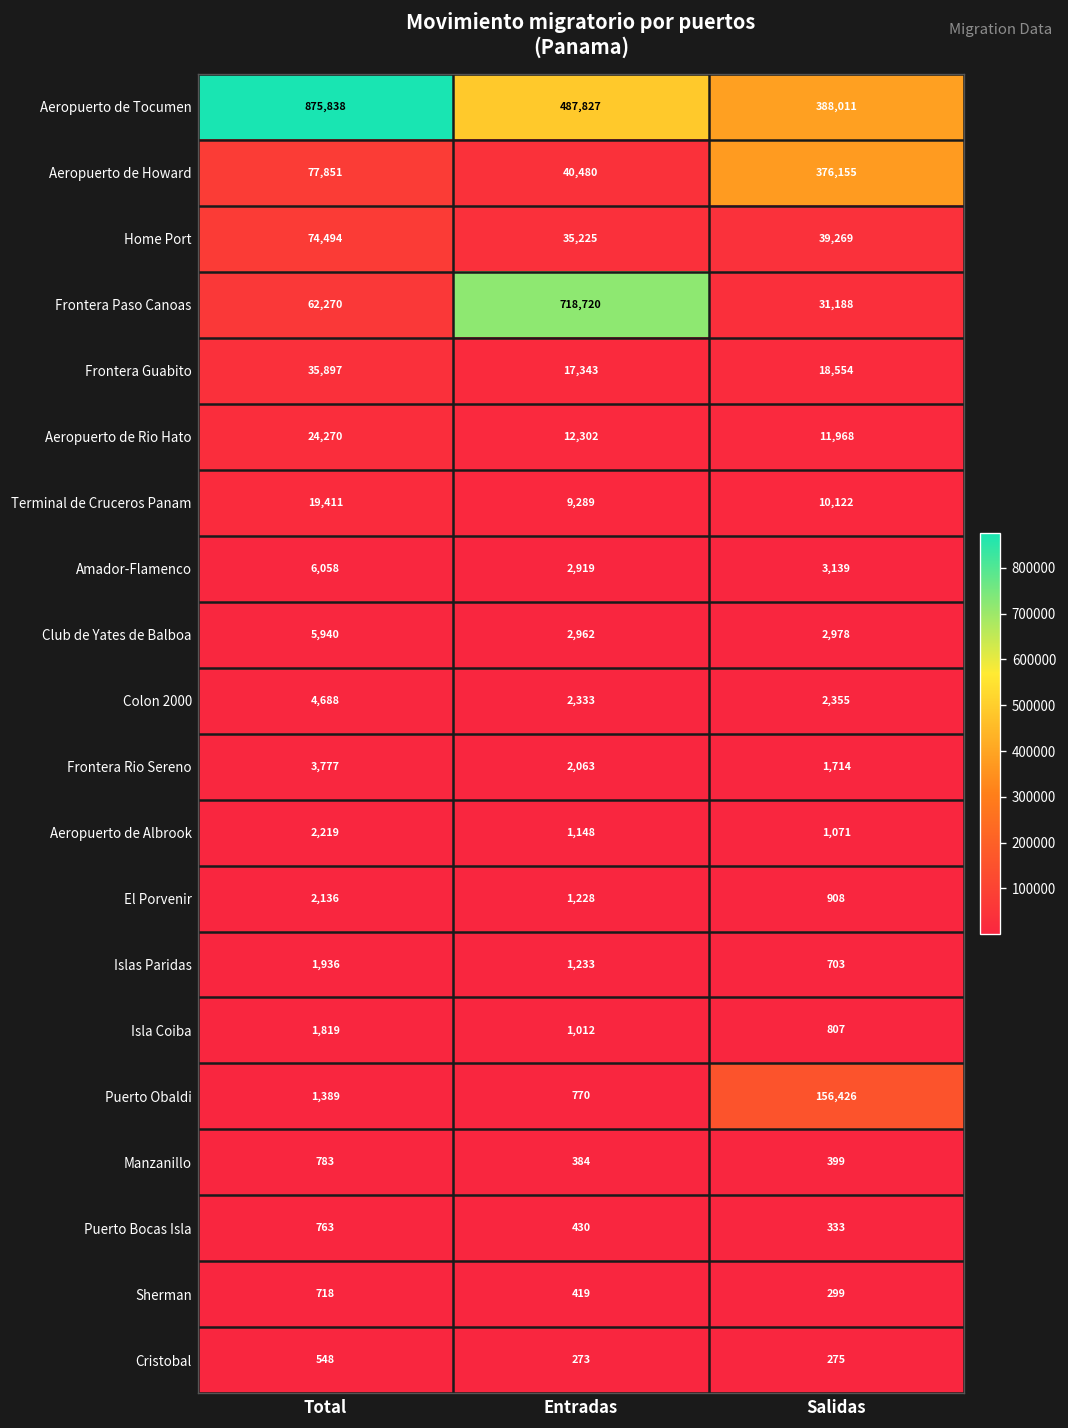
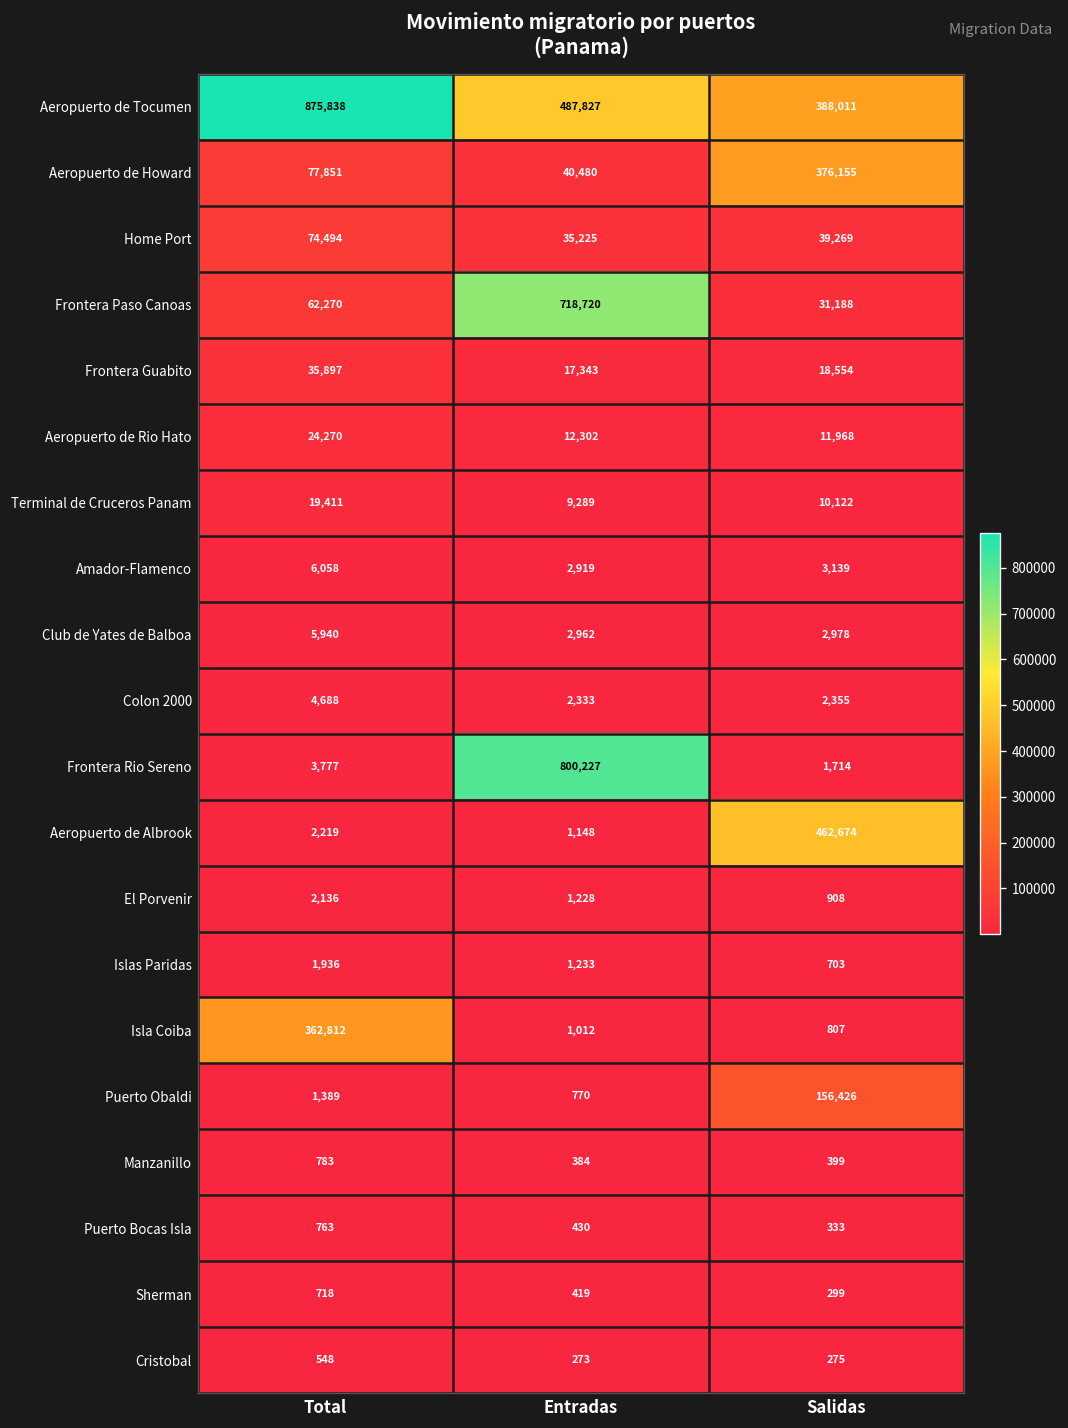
  {
    "Aeropuerto de Tocumen": {
      "Total": "875,838",
      "Entradas": "487,827",
      "Salidas": "388,011"
    },
    "Aeropuerto de Howard": {
      "Total": "77,851",
      "Entradas": "40,480",
      "Salidas": "376,155"
    },
    "Home Port": {
      "Total": "74,494",
      "Entradas": "35,225",
      "Salidas": "39,269"
    },
    "Frontera Paso Canoas": {
      "Total": "62,270",
      "Entradas": "718,720",
      "Salidas": "31,188"
    },
    "Frontera Guabito": {
      "Total": "35,897",
      "Entradas": "17,343",
      "Salidas": "18,554"
    },
    "Aeropuerto de Rio Hato": {
      "Total": "24,270",
      "Entradas": "12,302",
      "Salidas": "11,968"
    },
    "Terminal de Cruceros Panam": {
      "Total": "19,411",
      "Entradas": "9,289",
      "Salidas": "10,122"
    },
    "Amador-Flamenco": {
      "Total": "6,058",
      "Entradas": "2,919",
      "Salidas": "3,139"
    },
    "Club de Yates de Balboa": {
      "Total": "5,940",
      "Entradas": "2,962",
      "Salidas": "2,978"
    },
    "Colon 2000": {
      "Total": "4,688",
      "Entradas": "2,333",
      "Salidas": "2,355"
    },
    "Frontera Rio Sereno": {
      "Total": "3,777",
-     "Entradas": "2,063",
+     "Entradas": "800,227",
      "Salidas": "1,714"
    },
    "Aeropuerto de Albrook": {
      "Total": "2,219",
      "Entradas": "1,148",
-     "Salidas": "1,071"
+     "Salidas": "462,674"
    },
    "El Porvenir": {
      "Total": "2,136",
      "Entradas": "1,228",
      "Salidas": "908"
    },
    "Islas Paridas": {
      "Total": "1,936",
      "Entradas": "1,233",
      "Salidas": "703"
    },
    "Isla Coiba": {
-     "Total": "1,819",
+     "Total": "362,812",
      "Entradas": "1,012",
      "Salidas": "807"
    },
    "Puerto Obaldi": {
      "Total": "1,389",
      "Entradas": "770",
      "Salidas": "156,426"
    },
    "Manzanillo": {
      "Total": "783",
      "Entradas": "384",
      "Salidas": "399"
    },
    "Puerto Bocas Isla": {
      "Total": "763",
      "Entradas": "430",
      "Salidas": "333"
    },
    "Sherman": {
      "Total": "718",
      "Entradas": "419",
      "Salidas": "299"
    },
    "Cristobal": {
      "Total": "548",
      "Entradas": "273",
      "Salidas": "275"
    }
  }
